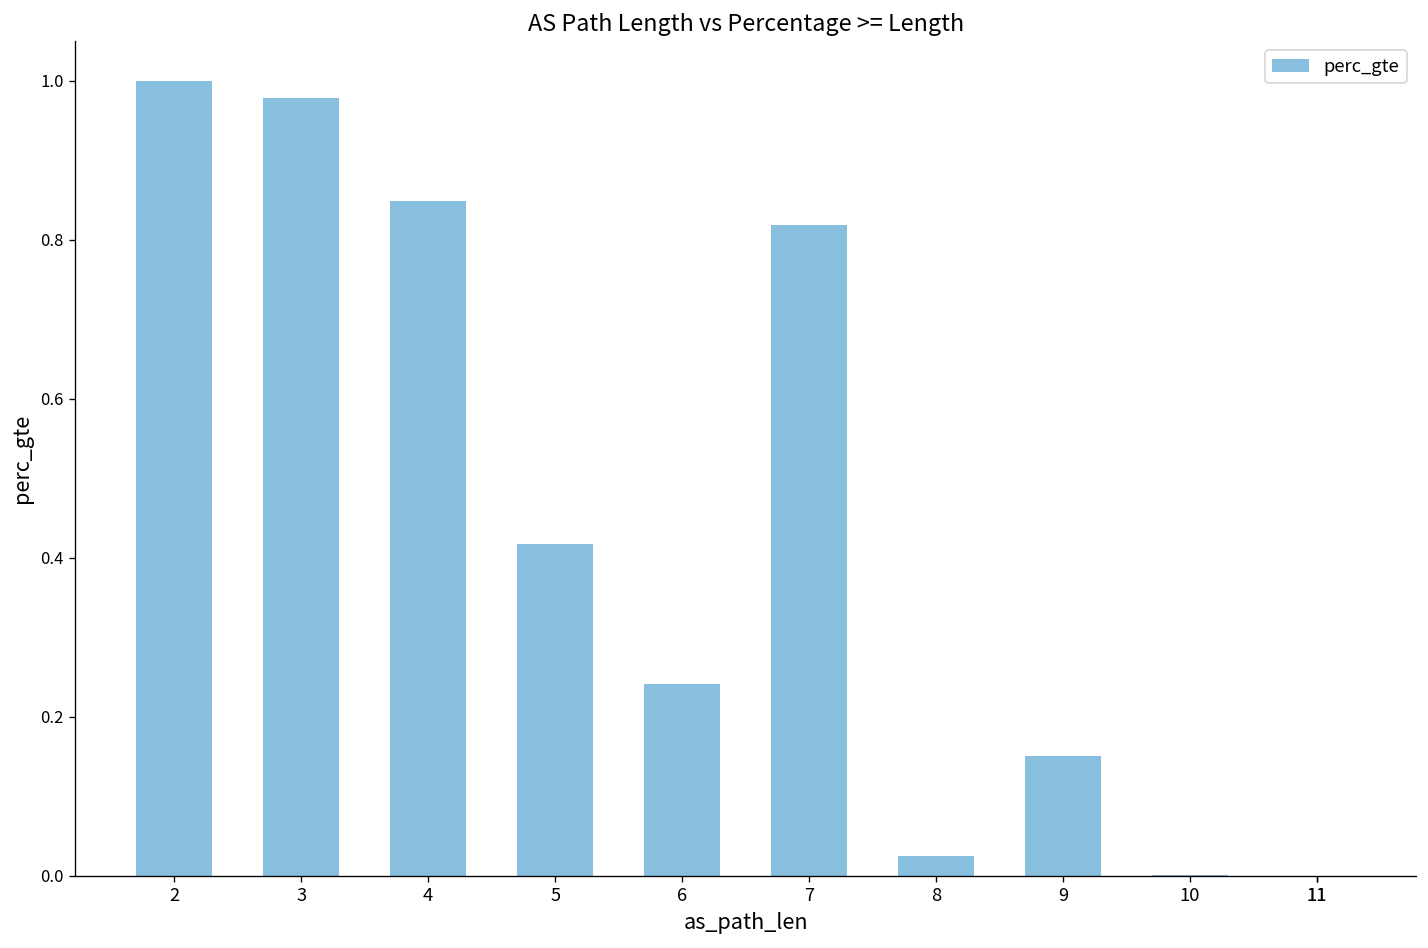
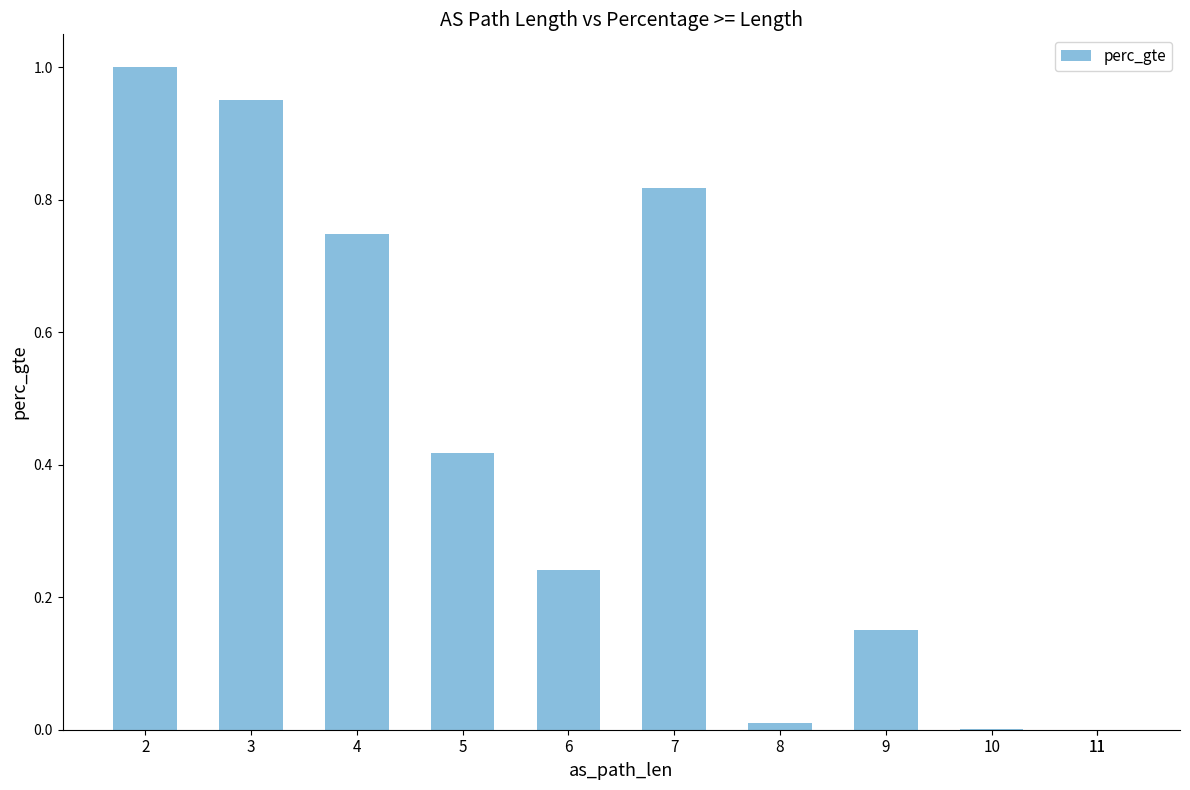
  {
    "2": 1.00,
-   "3": 0.98,
-   "4": 0.85,
+   "3": 0.95,
+   "4": 0.75,
    "5": 0.42,
    "6": 0.24,
    "7": 0.82,
-   "8": 0.02,
+   "8": 0.01,
    "9": 0.15
  }
